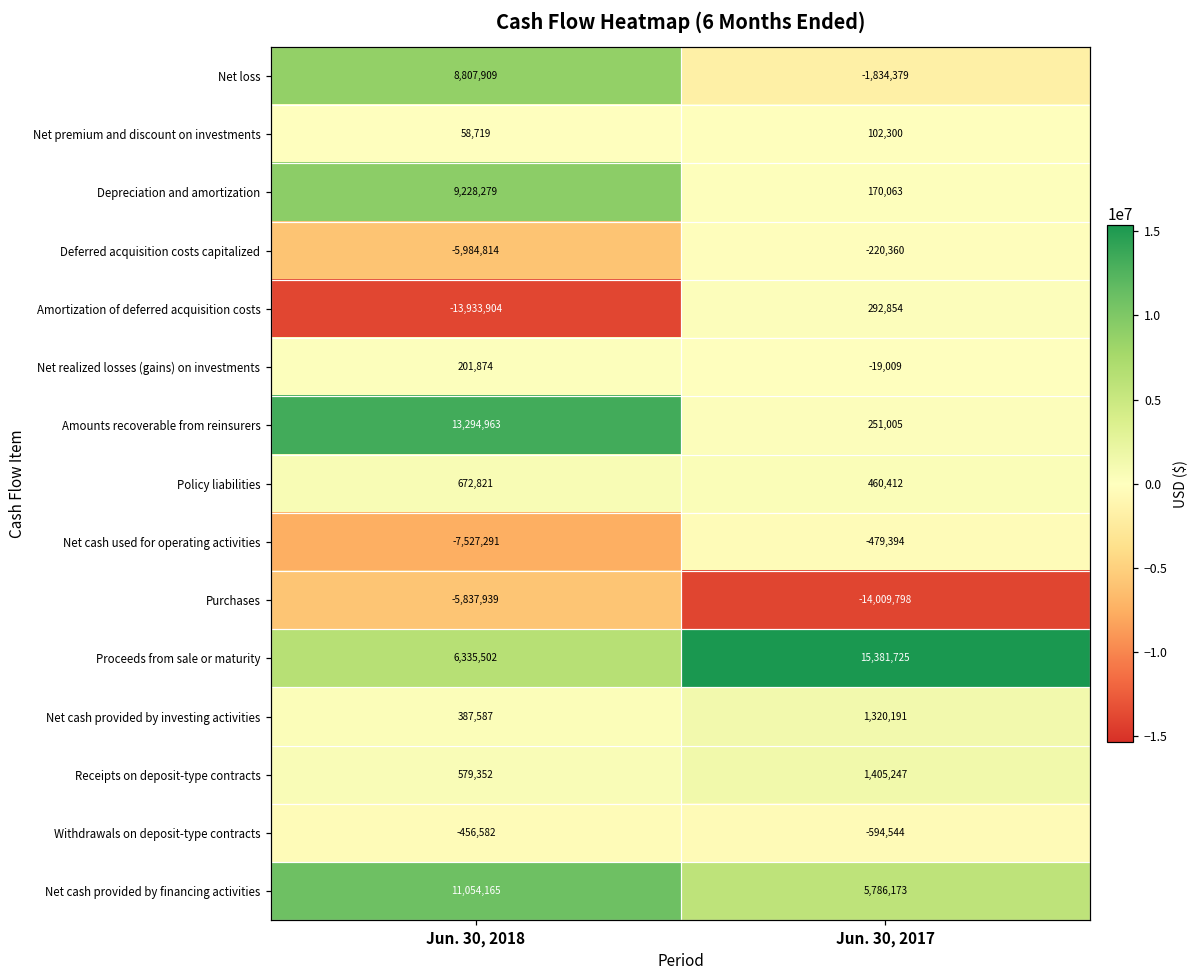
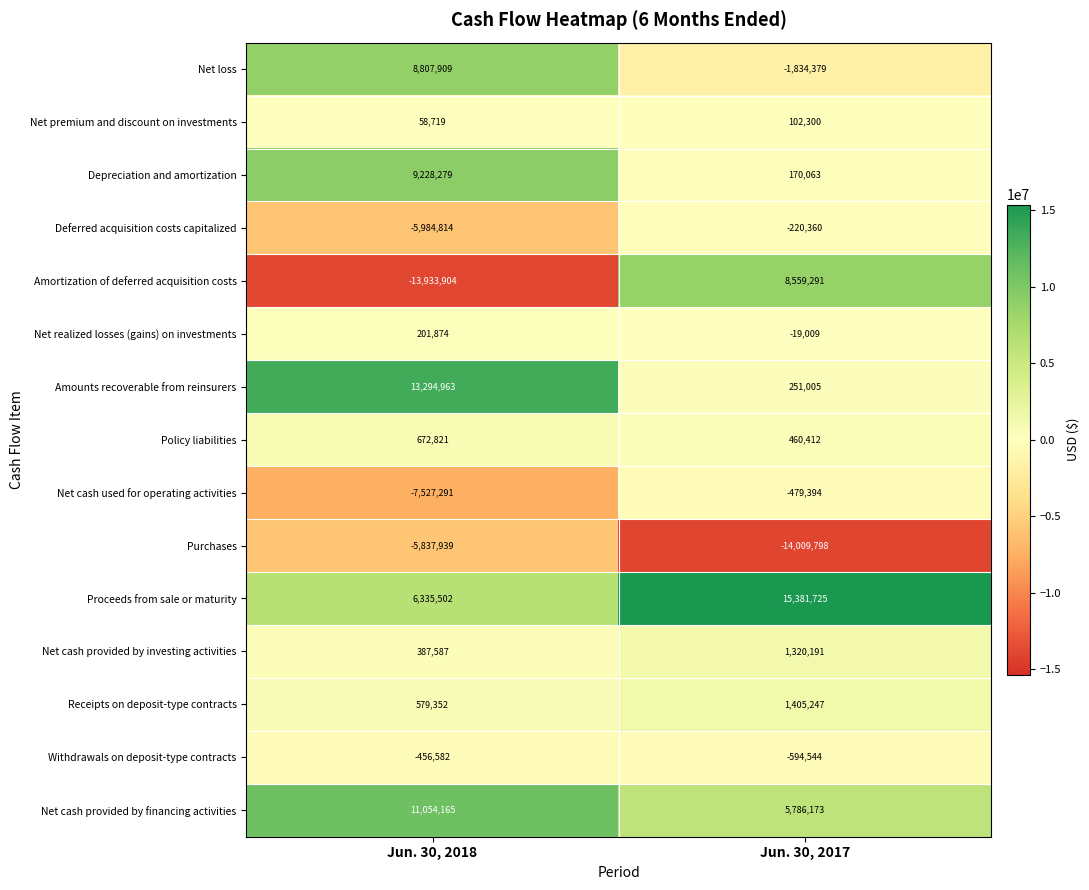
  {
    "Net loss": {
      "Jun. 30, 2018": "8,807,909",
      "Jun. 30, 2017": "-1,834,379"
    },
    "Net premium and discount on investments": {
      "Jun. 30, 2018": "58,719",
      "Jun. 30, 2017": "102,300"
    },
    "Depreciation and amortization": {
      "Jun. 30, 2018": "9,228,279",
      "Jun. 30, 2017": "170,063"
    },
    "Deferred acquisition costs capitalized": {
      "Jun. 30, 2018": "-5,984,814",
      "Jun. 30, 2017": "-220,360"
    },
    "Amortization of deferred acquisition costs": {
      "Jun. 30, 2018": "-13,933,904",
-     "Jun. 30, 2017": "292,854"
+     "Jun. 30, 2017": "8,559,291"
    },
    "Net realized losses (gains) on investments": {
      "Jun. 30, 2018": "201,874",
      "Jun. 30, 2017": "-19,009"
    },
    "Amounts recoverable from reinsurers": {
      "Jun. 30, 2018": "13,294,963",
      "Jun. 30, 2017": "251,005"
    },
    "Policy liabilities": {
      "Jun. 30, 2018": "672,821",
      "Jun. 30, 2017": "460,412"
    },
    "Net cash used for operating activities": {
      "Jun. 30, 2018": "-7,527,291",
      "Jun. 30, 2017": "-479,394"
    },
    "Purchases": {
      "Jun. 30, 2018": "-5,837,939",
      "Jun. 30, 2017": "-14,009,798"
    },
    "Proceeds from sale or maturity": {
      "Jun. 30, 2018": "6,335,502",
      "Jun. 30, 2017": "15,381,725"
    },
    "Net cash provided by investing activities": {
      "Jun. 30, 2018": "387,587",
      "Jun. 30, 2017": "1,320,191"
    },
    "Receipts on deposit-type contracts": {
      "Jun. 30, 2018": "579,352",
      "Jun. 30, 2017": "1,405,247"
    },
    "Withdrawals on deposit-type contracts": {
      "Jun. 30, 2018": "-456,582",
      "Jun. 30, 2017": "-594,544"
    },
    "Net cash provided by financing activities": {
      "Jun. 30, 2018": "11,054,165",
      "Jun. 30, 2017": "5,786,173"
    }
  }
